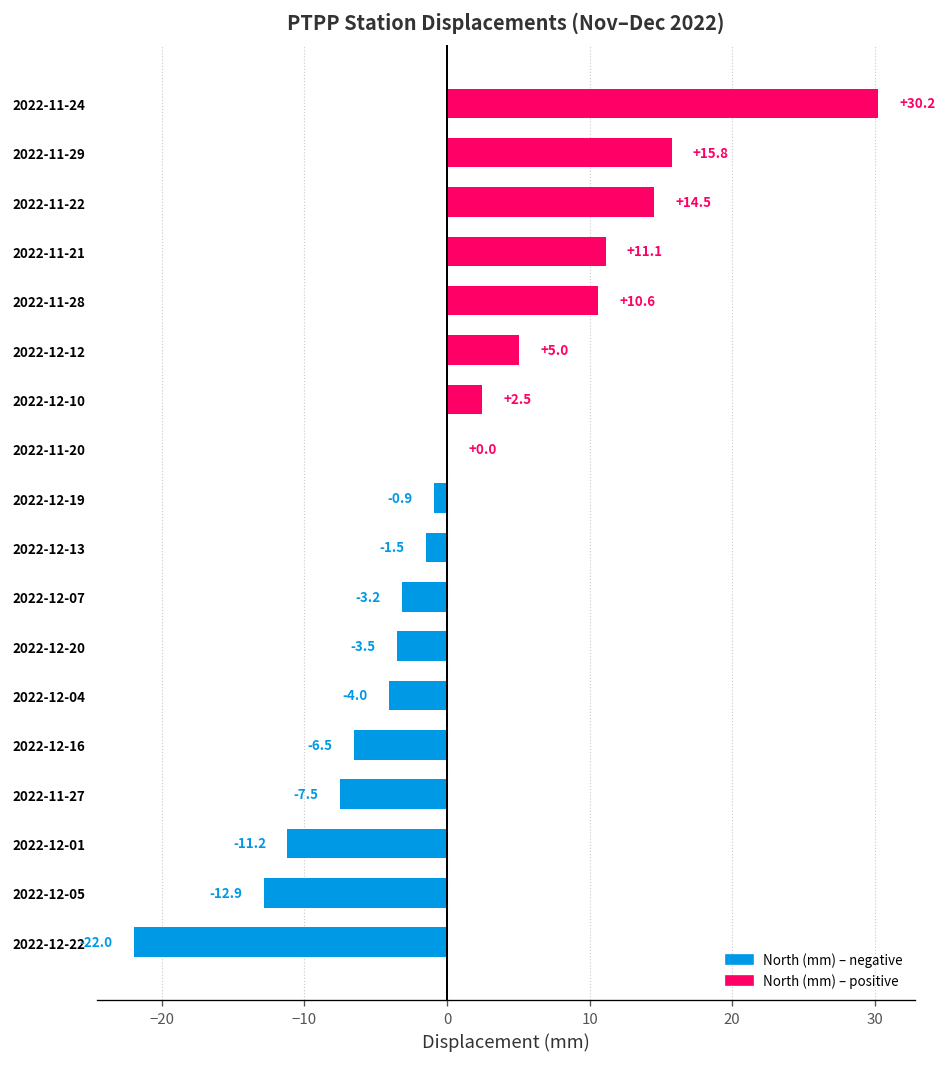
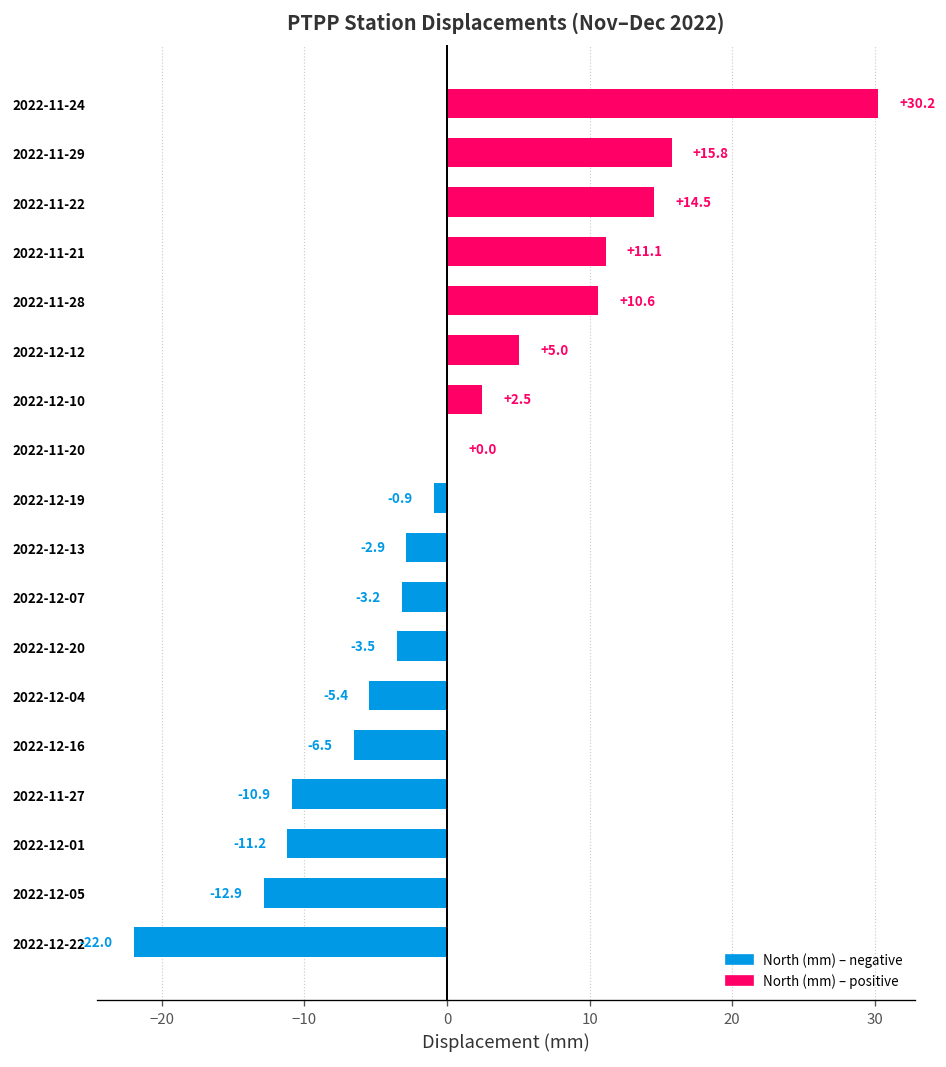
  {
    "2022-11-24": "+30.2",
    "2022-11-29": "+15.8",
    "2022-11-22": "+14.5",
    "2022-11-21": "+11.1",
    "2022-11-28": "+10.6",
    "2022-12-12": "+5.0",
    "2022-12-10": "+2.5",
    "2022-11-20": "+0.0",
    "2022-12-19": "-0.9",
-   "2022-12-13": "-1.5",
+   "2022-12-13": "-2.9",
    "2022-12-07": "-3.2",
    "2022-12-20": "-3.5",
-   "2022-12-04": "-4.0",
+   "2022-12-04": "-5.4",
    "2022-12-16": "-6.5",
-   "2022-11-27": "-7.5",
+   "2022-11-27": "-10.9",
    "2022-12-01": "-11.2",
    "2022-12-05": "-12.9",
    "2022-12-22": "-22.0"
  }
